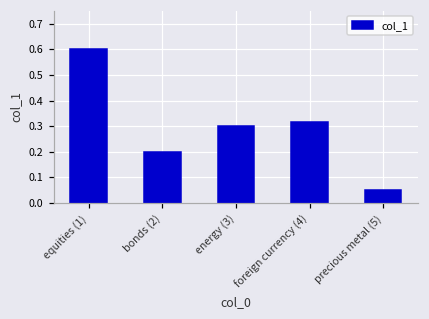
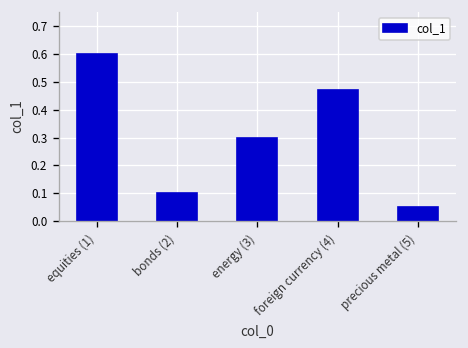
  {
    "equities (1)": 0.60,
-   "bonds (2)": 0.2,
+   "bonds (2)": 0.1,
    "energy (3)": 0.30,
-   "foreign currency (4)": 0.32,
+   "foreign currency (4)": 0.47,
    "precious metal (5)": 0.05
  }
